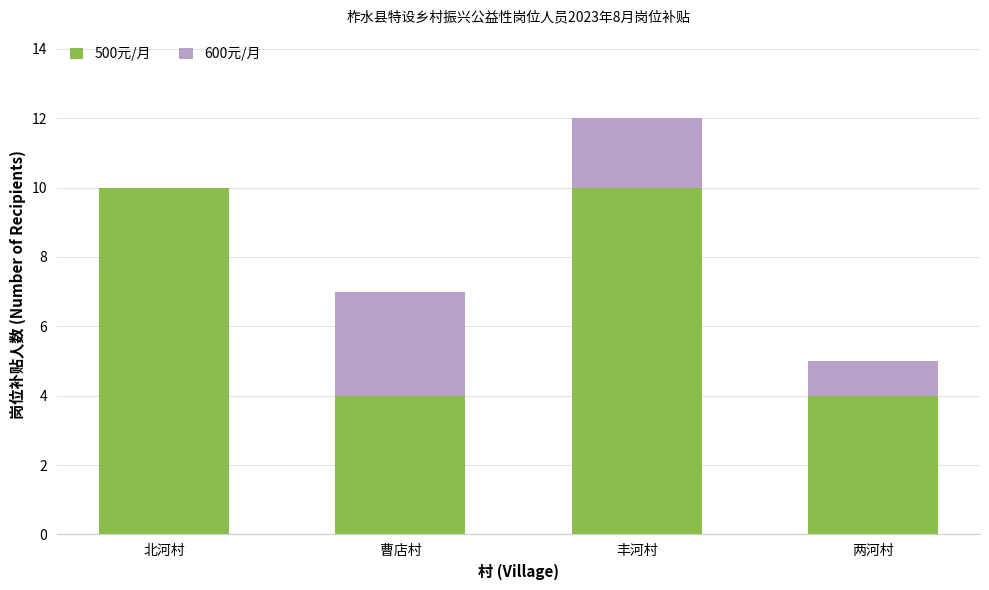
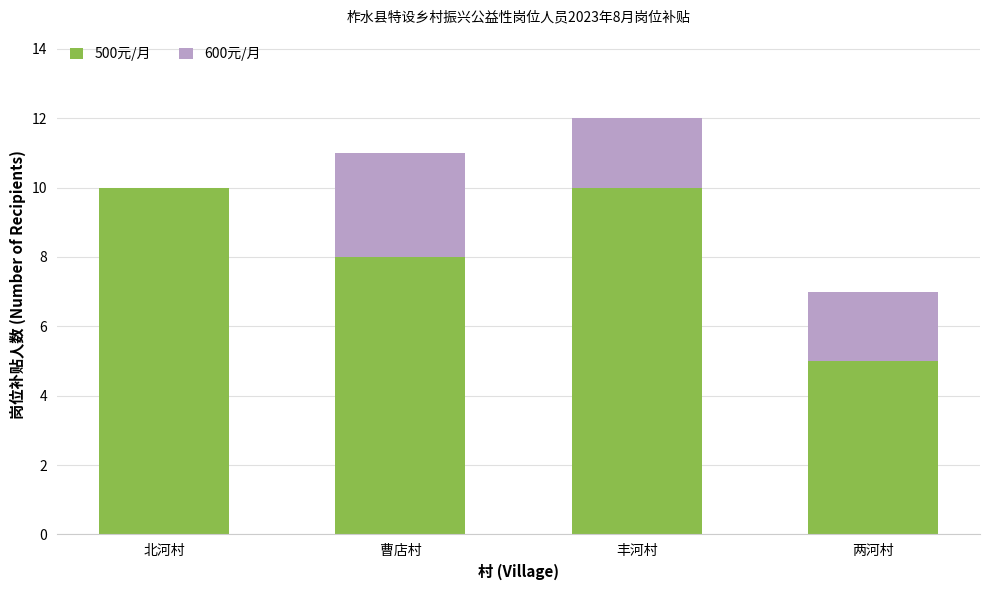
  {
    "500元/月": {
      "北河村": 10,
-     "曹店村": 4,
+     "曹店村": 8,
      "丰河村": 10,
-     "两河村": 4
+     "两河村": 5
    },
    "600元/月": {
      "北河村": 0,
      "曹店村": 3,
      "丰河村": 2,
-     "两河村": 1
+     "两河村": 2
    }
  }
